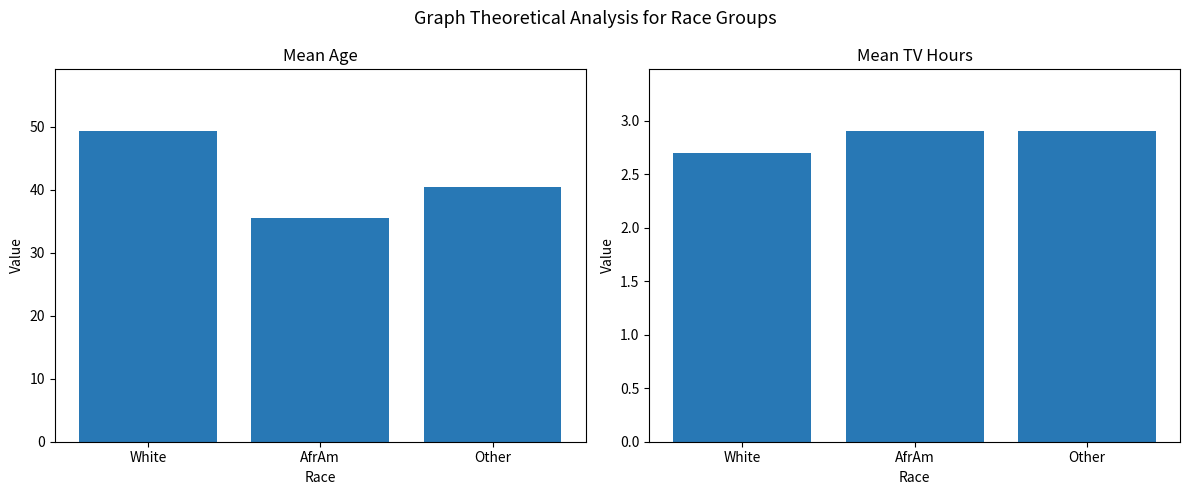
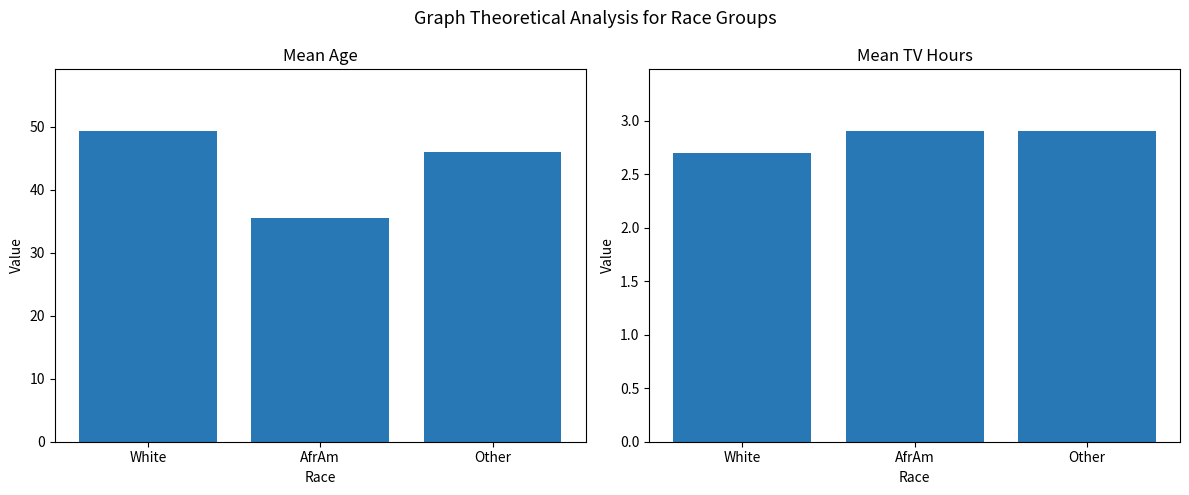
  {
    "Mean Age": {
      "White": 49,
      "AfrAm": 36,
-     "Other": 41
+     "Other": 46
    },
    "Mean TV Hours": {
      "White": 2.70,
      "AfrAm": 2.90,
      "Other": 2.90
    }
  }
